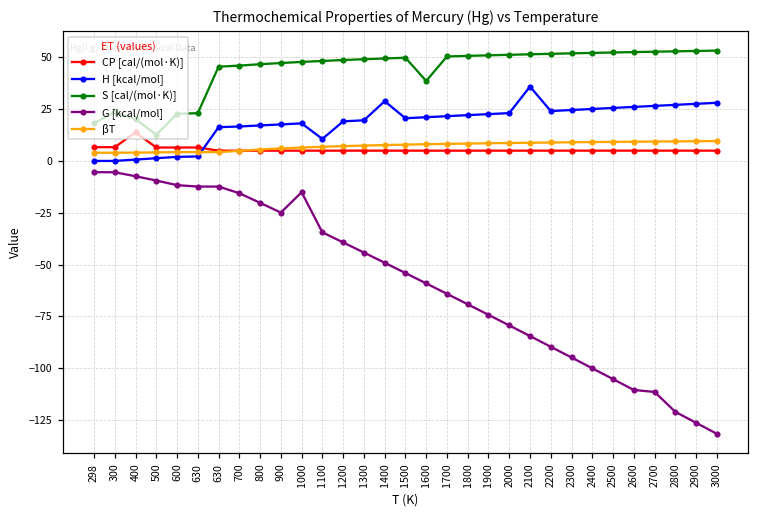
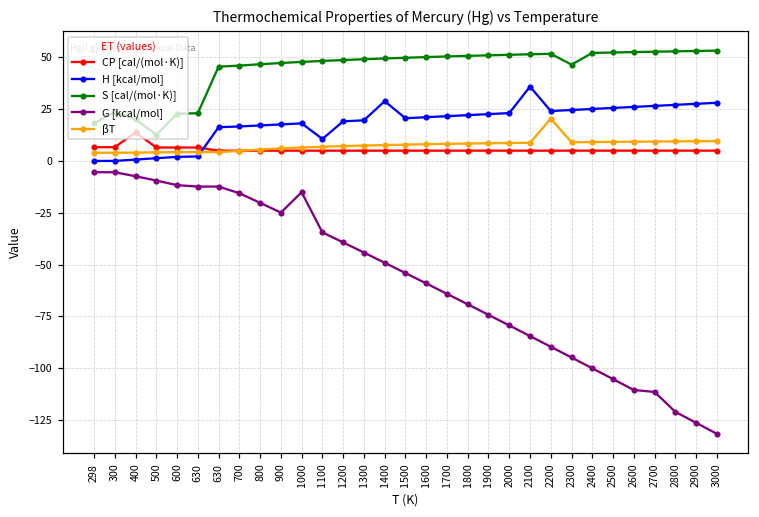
  {
    "CP [cal/(mol·K)]": {
      "298": 7,
      "300": 7,
      "500": 6,
      "600": 6,
      "1000": 5,
      "1100": 5,
      "1200": 5,
      "1300": 5,
      "1400": 5,
      "1500": 5,
      "1600": 5,
      "1700": 5,
      "1800": 5,
      "1900": 5,
      "2000": 5,
      "2100": 5,
      "2200": 5,
      "2300": 5,
      "2400": 5,
      "2500": 5,
      "2600": 5,
      "2700": 5,
      "2800": 5,
      "2900": 5,
      "3000": 5
    },
    "H [kcal/mol]": {
      "298": 0,
      "300": 0,
      "400": 1,
      "500": 1,
      "600": 2,
      "700": 17,
      "800": 17,
      "900": 18,
      "1000": 18,
      "1100": 11,
      "1200": 19,
      "1300": 20,
      "1400": 29,
      "1500": 21,
      "1600": 21,
      "1700": 22,
      "1800": 22,
      "1900": 23,
      "2000": 23,
      "2100": 36,
      "2200": 24,
      "2300": 25,
      "2400": 25,
      "2500": 26,
      "2600": 26,
      "2700": 27,
      "2800": 27,
      "2900": 28,
      "3000": 28
    },
    "S [cal/(mol·K)]": {
      "700": 46,
      "800": 47,
      "900": 47,
      "1000": 48,
      "1100": 48,
      "1200": 49,
      "1300": 49,
      "1400": 49,
      "1500": 50,
-     "1600": 39,
+     "1600": 50,
      "1700": 50,
      "1800": 51,
      "1900": 51,
      "2000": 51,
      "2100": 51,
      "2200": 52,
-     "2300": 52,
+     "2300": 47,
      "2400": 52,
      "2500": 52,
      "2600": 53,
      "2700": 53,
      "2800": 53,
      "2900": 53,
      "3000": 53
    },
    "G [kcal/mol]": {
      "298": -5,
      "300": -5,
      "400": -7,
      "500": -9,
      "600": -12,
      "700": -16,
      "800": -20,
      "900": -25,
      "1000": -15,
      "1100": -34,
      "1200": -39,
      "1300": -44,
      "1400": -49,
      "1500": -54,
      "1600": -59,
      "1700": -64,
      "1800": -69,
      "1900": -74,
      "2000": -79,
      "2100": -85,
      "2200": -90,
      "2300": -95,
      "2400": -100,
      "2500": -105,
      "2600": -111,
      "2700": -111,
      "2800": -121,
      "2900": -126,
      "3000": -132
    },
    "βT": {
      "298": 4,
      "300": 4,
      "400": 4,
      "500": 4,
      "600": 4,
      "1000": 6,
      "1100": 7,
      "1200": 7,
      "1300": 7,
      "1400": 8,
      "1500": 8,
      "1600": 8,
      "1700": 8,
      "1800": 8,
      "1900": 9,
      "2000": 9,
      "2100": 9,
-     "2200": 9,
+     "2200": 20,
      "2300": 9,
      "2400": 9,
      "2500": 9,
      "2600": 9,
      "2700": 9,
      "2800": 9,
      "2900": 10,
      "3000": 10
    }
  }
